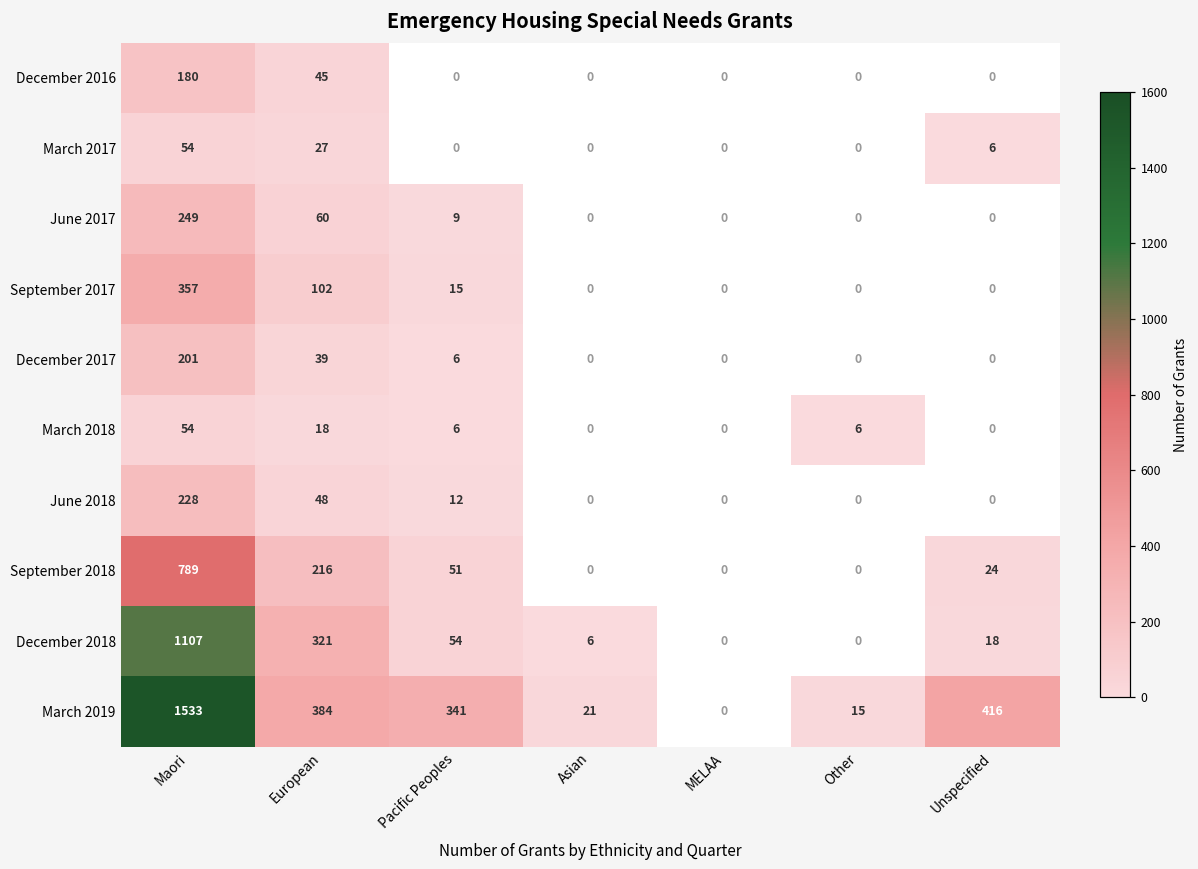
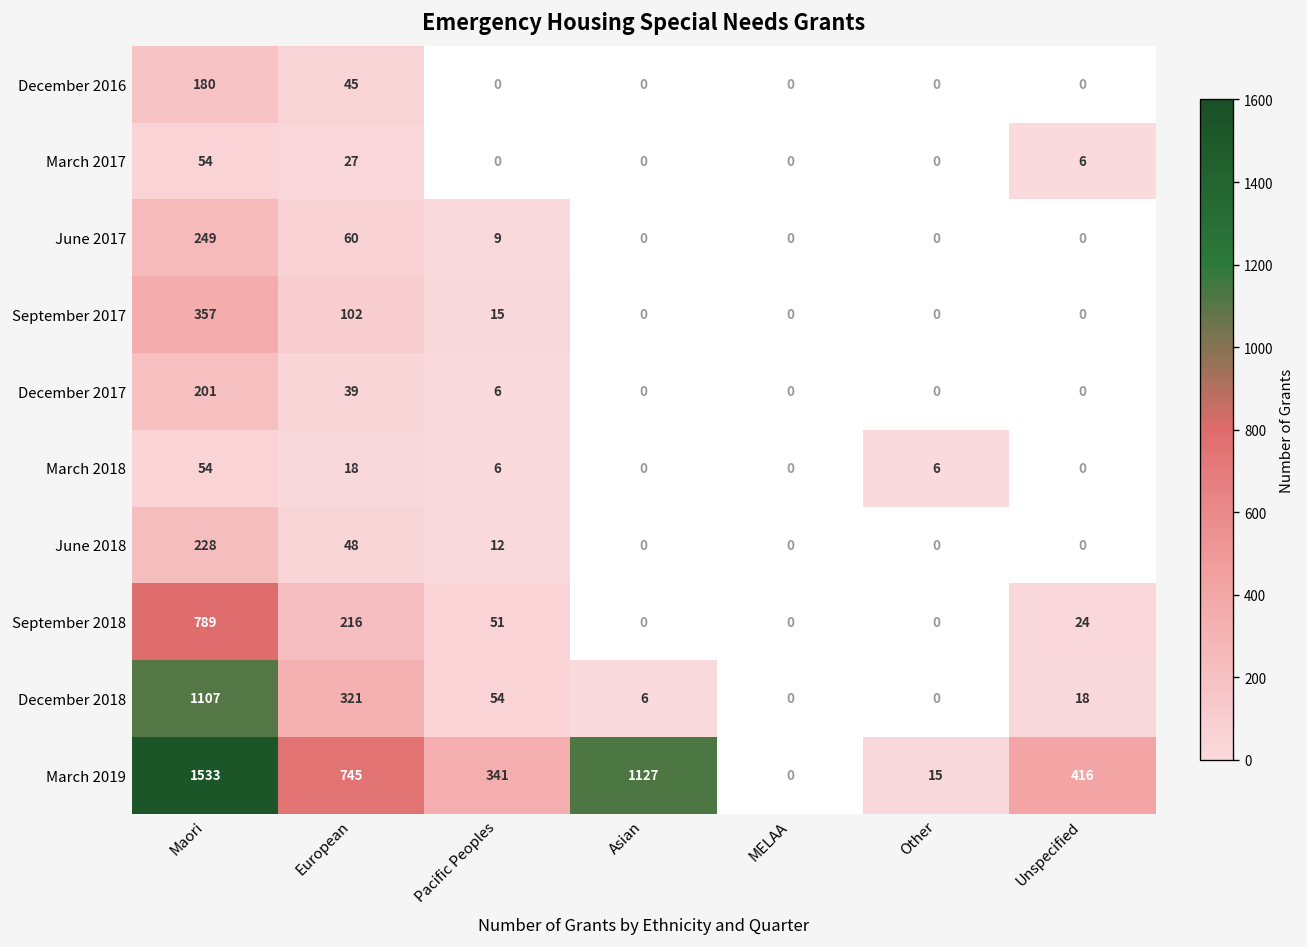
  {
    "December 2016": {
      "Maori": 180,
      "European": 45
    },
    "March 2017": {
      "Maori": 54,
      "European": 27,
      "Unspecified": 6
    },
    "June 2017": {
      "Maori": 249,
      "European": 60,
      "Pacific Peoples": 9
    },
    "September 2017": {
      "Maori": 357,
      "European": 102,
      "Pacific Peoples": 15
    },
    "December 2017": {
      "Maori": 201,
      "European": 39,
      "Pacific Peoples": 6
    },
    "March 2018": {
      "Maori": 54,
      "European": 18,
      "Pacific Peoples": 6,
      "Other": 6
    },
    "June 2018": {
      "Maori": 228,
      "European": 48,
      "Pacific Peoples": 12
    },
    "September 2018": {
      "Maori": 789,
      "European": 216,
      "Pacific Peoples": 51,
      "Unspecified": 24
    },
    "December 2018": {
      "Maori": 1107,
      "European": 321,
      "Pacific Peoples": 54,
      "Asian": 6,
      "Unspecified": 18
    },
    "March 2019": {
      "Maori": 1533,
-     "European": 384,
+     "European": 745,
      "Pacific Peoples": 341,
-     "Asian": 21,
+     "Asian": 1127,
      "Other": 15,
      "Unspecified": 416
    }
  }
